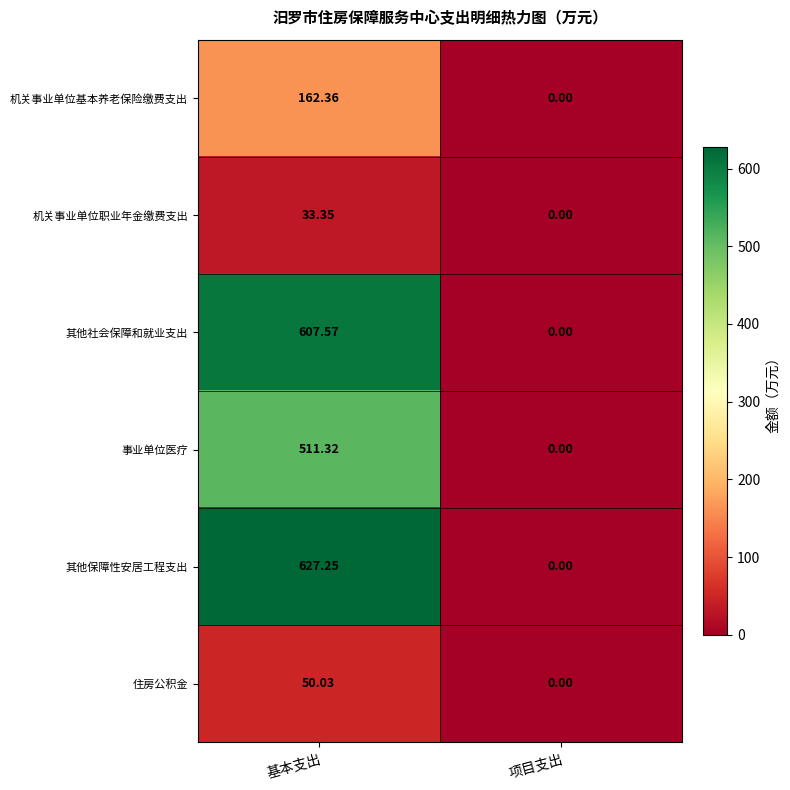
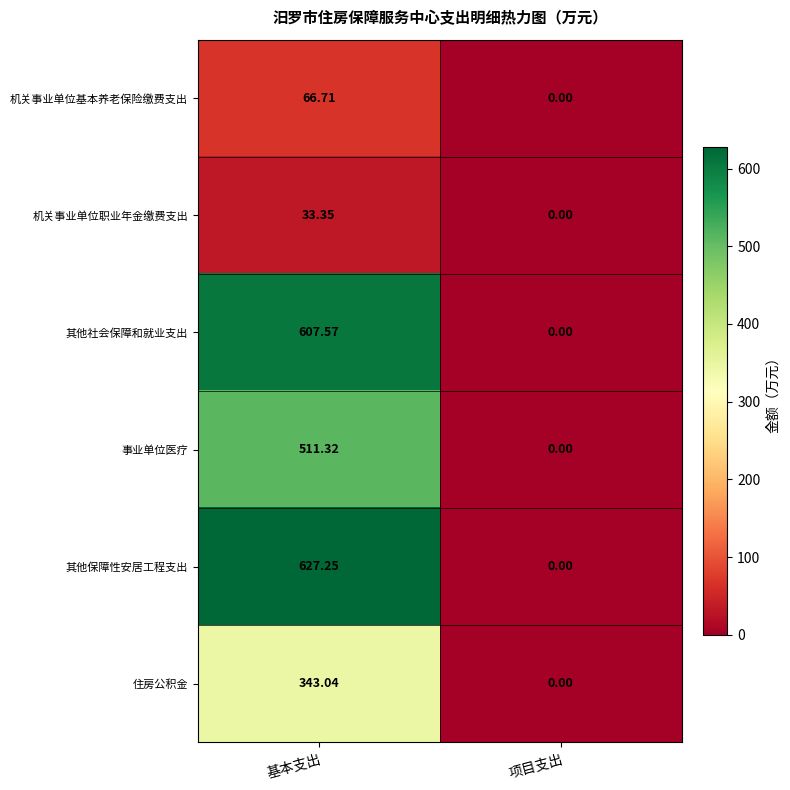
  {
    "机关事业单位基本养老保险缴费支出": {
-     "基本支出": 162.36,
+     "基本支出": 66.71,
      "项目支出": 0.00
    },
    "机关事业单位职业年金缴费支出": {
      "基本支出": 33.35,
      "项目支出": 0.00
    },
    "其他社会保障和就业支出": {
      "基本支出": 607.57,
      "项目支出": 0.00
    },
    "事业单位医疗": {
      "基本支出": 511.32,
      "项目支出": 0.00
    },
    "其他保障性安居工程支出": {
      "基本支出": 627.25,
      "项目支出": 0.00
    },
    "住房公积金": {
-     "基本支出": 50.03,
+     "基本支出": 343.04,
      "项目支出": 0.00
    }
  }
